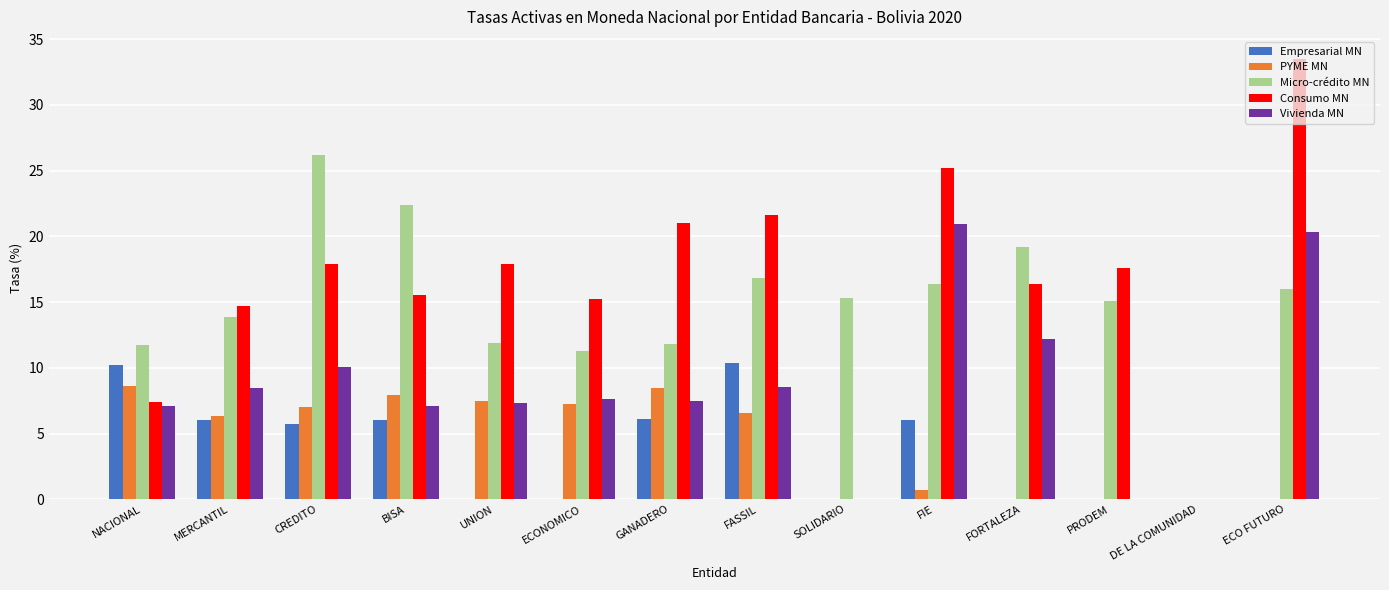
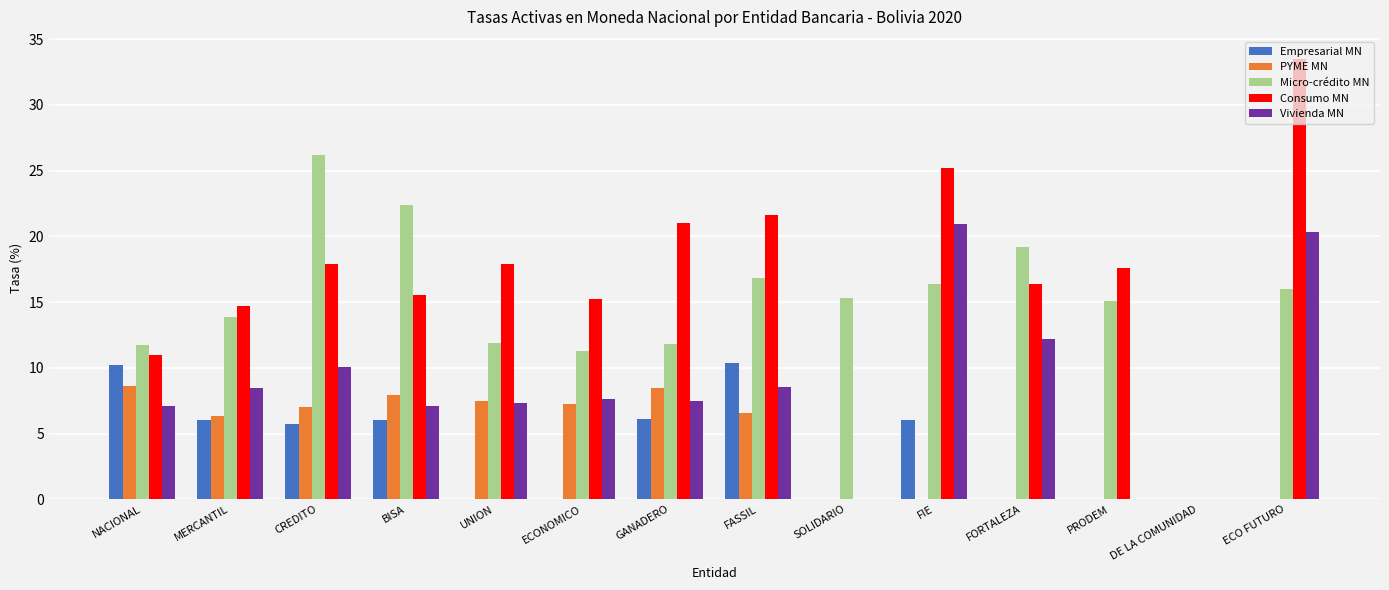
  {
    "Empresarial MN": {
      "NACIONAL": 10.2,
      "MERCANTIL": 6.0,
      "CREDITO": 5.7,
      "BISA": 6.0,
      "UNION": 0.0,
      "ECONOMICO": 0.0,
      "GANADERO": 6.1,
      "FASSIL": 10.4,
      "SOLIDARIO": 0.0,
      "FIE": 6.0,
      "FORTALEZA": 0.0,
      "PRODEM": 0.0,
      "DE LA COMUNIDAD": 0.0,
      "ECO FUTURO": 0.0
    },
    "PYME MN": {
      "NACIONAL": 8.6,
      "MERCANTIL": 6.3,
      "CREDITO": 7.0,
      "BISA": 7.9,
      "UNION": 7.5,
      "ECONOMICO": 7.2,
      "GANADERO": 8.5,
      "FASSIL": 6.5,
      "SOLIDARIO": 0.0,
-     "FIE": 0.7,
+     "FIE": 0.0,
      "FORTALEZA": 0.0,
      "PRODEM": 0.0,
      "DE LA COMUNIDAD": 0.0,
      "ECO FUTURO": 0.0
    },
    "Micro-crédito MN": {
      "NACIONAL": 11.8,
      "MERCANTIL": 13.8,
      "CREDITO": 26.2,
      "BISA": 22.4,
      "UNION": 11.9,
      "ECONOMICO": 11.3,
      "GANADERO": 11.8,
      "FASSIL": 16.8,
      "SOLIDARIO": 15.3,
      "FIE": 16.4,
      "FORTALEZA": 19.2,
      "PRODEM": 15.1,
      "DE LA COMUNIDAD": 0.0,
      "ECO FUTURO": 16.0
    },
    "Consumo MN": {
-     "NACIONAL": 7.4,
+     "NACIONAL": 11.0,
      "MERCANTIL": 14.7,
      "CREDITO": 17.9,
      "BISA": 15.5,
      "UNION": 17.9,
      "ECONOMICO": 15.2,
      "GANADERO": 21.1,
      "FASSIL": 21.6,
      "SOLIDARIO": 0.0,
      "FIE": 25.2,
      "FORTALEZA": 16.4,
      "PRODEM": 17.6,
      "DE LA COMUNIDAD": 0.0
    },
    "Vivienda MN": {
      "NACIONAL": 7.1,
      "MERCANTIL": 8.4,
      "CREDITO": 10.0,
      "BISA": 7.1,
      "UNION": 7.3,
      "ECONOMICO": 7.7,
      "GANADERO": 7.5,
      "FASSIL": 8.5,
      "SOLIDARIO": 0.0,
      "FIE": 21.0,
      "FORTALEZA": 12.2,
      "PRODEM": 0.0,
      "DE LA COMUNIDAD": 0.0,
      "ECO FUTURO": 20.3
    }
  }
